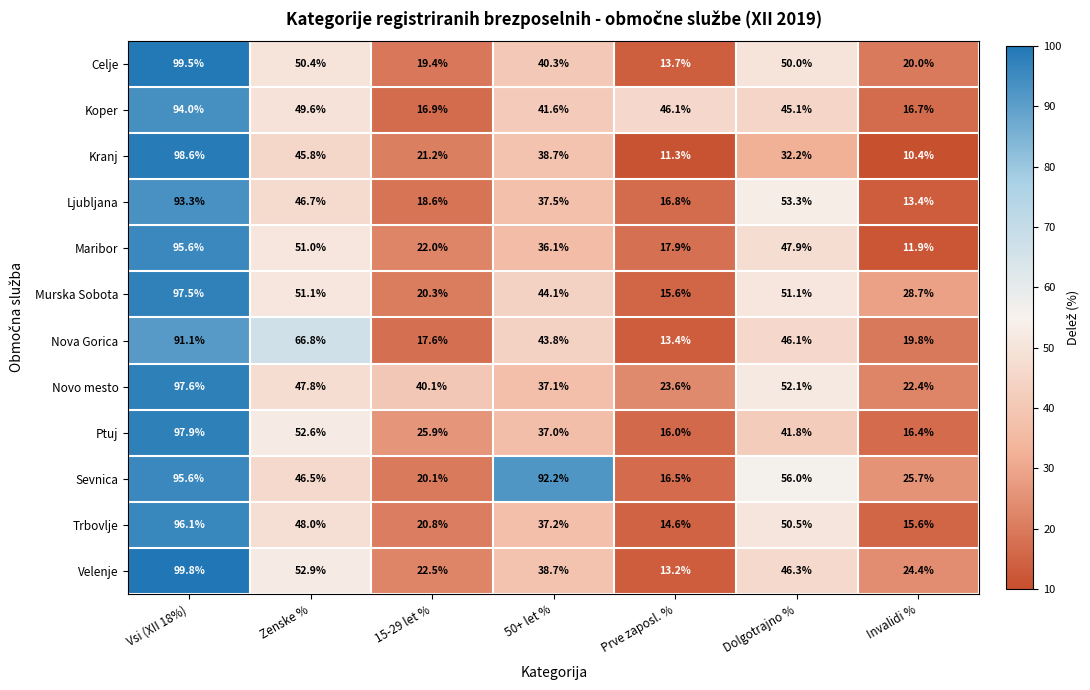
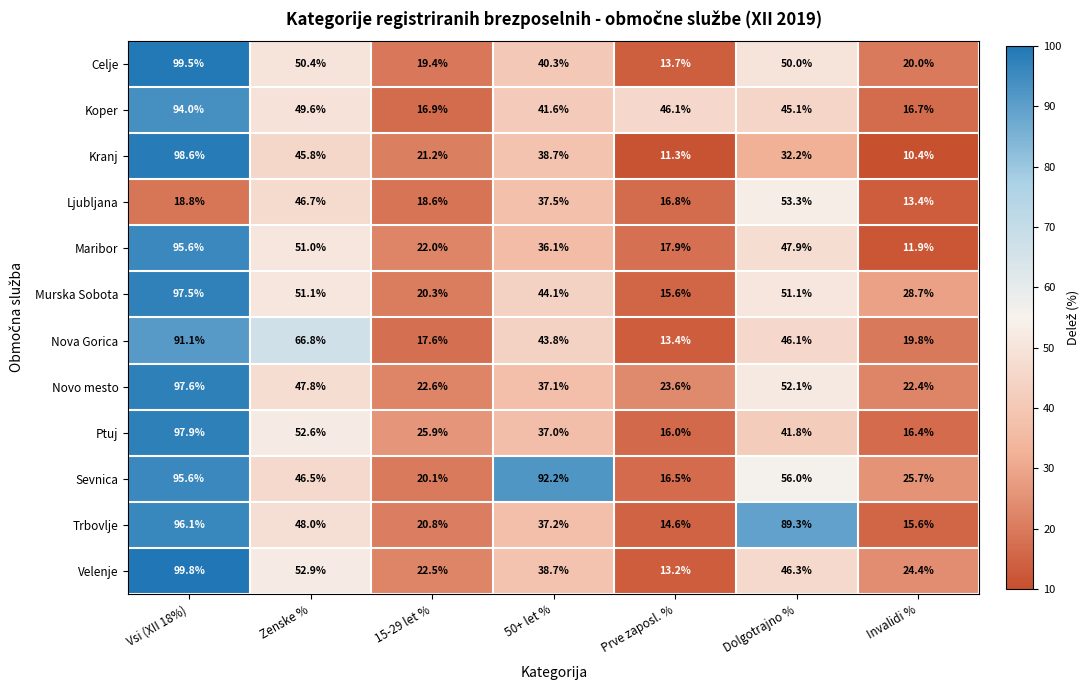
  {
    "Celje": {
      "Vsi (XII 18%)": "99.5%",
      "Zenske %": "50.4%",
      "15-29 let %": "19.4%",
      "50+ let %": "40.3%",
      "Prve zaposl. %": "13.7%",
      "Dolgotrajno %": "50.0%",
      "Invalidi %": "20.0%"
    },
    "Koper": {
      "Vsi (XII 18%)": "94.0%",
      "Zenske %": "49.6%",
      "15-29 let %": "16.9%",
      "50+ let %": "41.6%",
      "Prve zaposl. %": "46.1%",
      "Dolgotrajno %": "45.1%",
      "Invalidi %": "16.7%"
    },
    "Kranj": {
      "Vsi (XII 18%)": "98.6%",
      "Zenske %": "45.8%",
      "15-29 let %": "21.2%",
      "50+ let %": "38.7%",
      "Prve zaposl. %": "11.3%",
      "Dolgotrajno %": "32.2%",
      "Invalidi %": "10.4%"
    },
    "Ljubljana": {
-     "Vsi (XII 18%)": "93.3%",
+     "Vsi (XII 18%)": "18.8%",
      "Zenske %": "46.7%",
      "15-29 let %": "18.6%",
      "50+ let %": "37.5%",
      "Prve zaposl. %": "16.8%",
      "Dolgotrajno %": "53.3%",
      "Invalidi %": "13.4%"
    },
    "Maribor": {
      "Vsi (XII 18%)": "95.6%",
      "Zenske %": "51.0%",
      "15-29 let %": "22.0%",
      "50+ let %": "36.1%",
      "Prve zaposl. %": "17.9%",
      "Dolgotrajno %": "47.9%",
      "Invalidi %": "11.9%"
    },
    "Murska Sobota": {
      "Vsi (XII 18%)": "97.5%",
      "Zenske %": "51.1%",
      "15-29 let %": "20.3%",
      "50+ let %": "44.1%",
      "Prve zaposl. %": "15.6%",
      "Dolgotrajno %": "51.1%",
      "Invalidi %": "28.7%"
    },
    "Nova Gorica": {
      "Vsi (XII 18%)": "91.1%",
      "Zenske %": "66.8%",
      "15-29 let %": "17.6%",
      "50+ let %": "43.8%",
      "Prve zaposl. %": "13.4%",
      "Dolgotrajno %": "46.1%",
      "Invalidi %": "19.8%"
    },
    "Novo mesto": {
      "Vsi (XII 18%)": "97.6%",
      "Zenske %": "47.8%",
-     "15-29 let %": "40.1%",
+     "15-29 let %": "22.6%",
      "50+ let %": "37.1%",
      "Prve zaposl. %": "23.6%",
      "Dolgotrajno %": "52.1%",
      "Invalidi %": "22.4%"
    },
    "Ptuj": {
      "Vsi (XII 18%)": "97.9%",
      "Zenske %": "52.6%",
      "15-29 let %": "25.9%",
      "50+ let %": "37.0%",
      "Prve zaposl. %": "16.0%",
      "Dolgotrajno %": "41.8%",
      "Invalidi %": "16.4%"
    },
    "Sevnica": {
      "Vsi (XII 18%)": "95.6%",
      "Zenske %": "46.5%",
      "15-29 let %": "20.1%",
      "50+ let %": "92.2%",
      "Prve zaposl. %": "16.5%",
      "Dolgotrajno %": "56.0%",
      "Invalidi %": "25.7%"
    },
    "Trbovlje": {
      "Vsi (XII 18%)": "96.1%",
      "Zenske %": "48.0%",
      "15-29 let %": "20.8%",
      "50+ let %": "37.2%",
      "Prve zaposl. %": "14.6%",
-     "Dolgotrajno %": "50.5%",
+     "Dolgotrajno %": "89.3%",
      "Invalidi %": "15.6%"
    },
    "Velenje": {
      "Vsi (XII 18%)": "99.8%",
      "Zenske %": "52.9%",
      "15-29 let %": "22.5%",
      "50+ let %": "38.7%",
      "Prve zaposl. %": "13.2%",
      "Dolgotrajno %": "46.3%",
      "Invalidi %": "24.4%"
    }
  }
